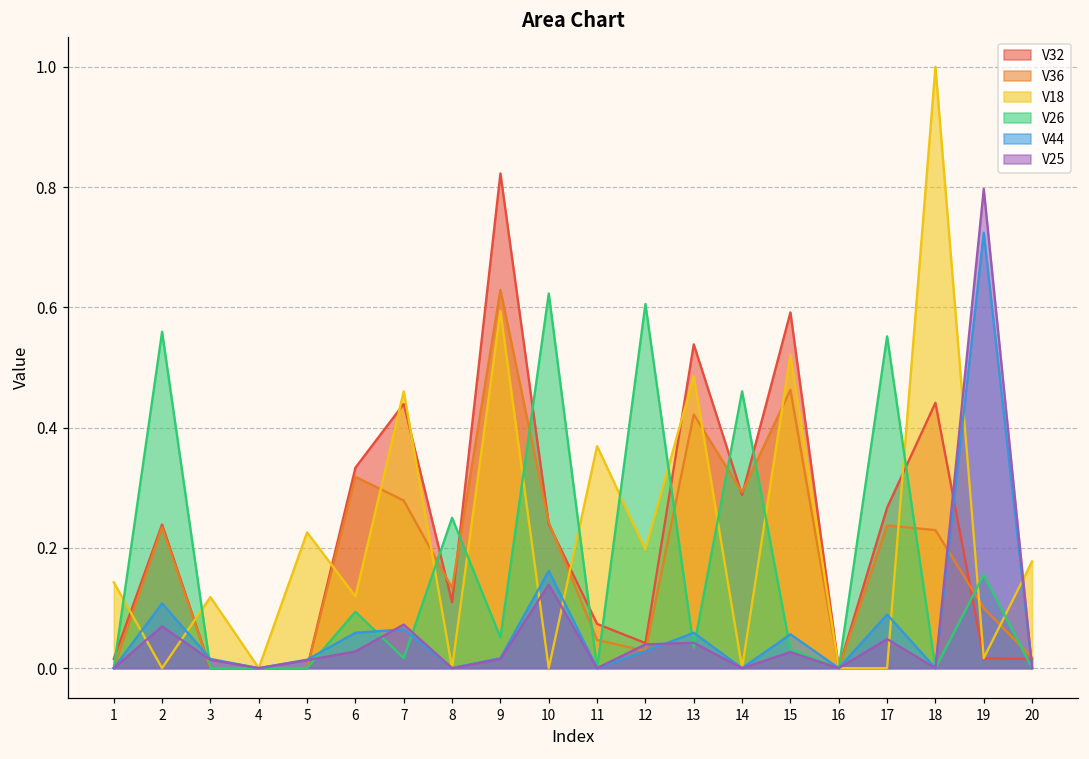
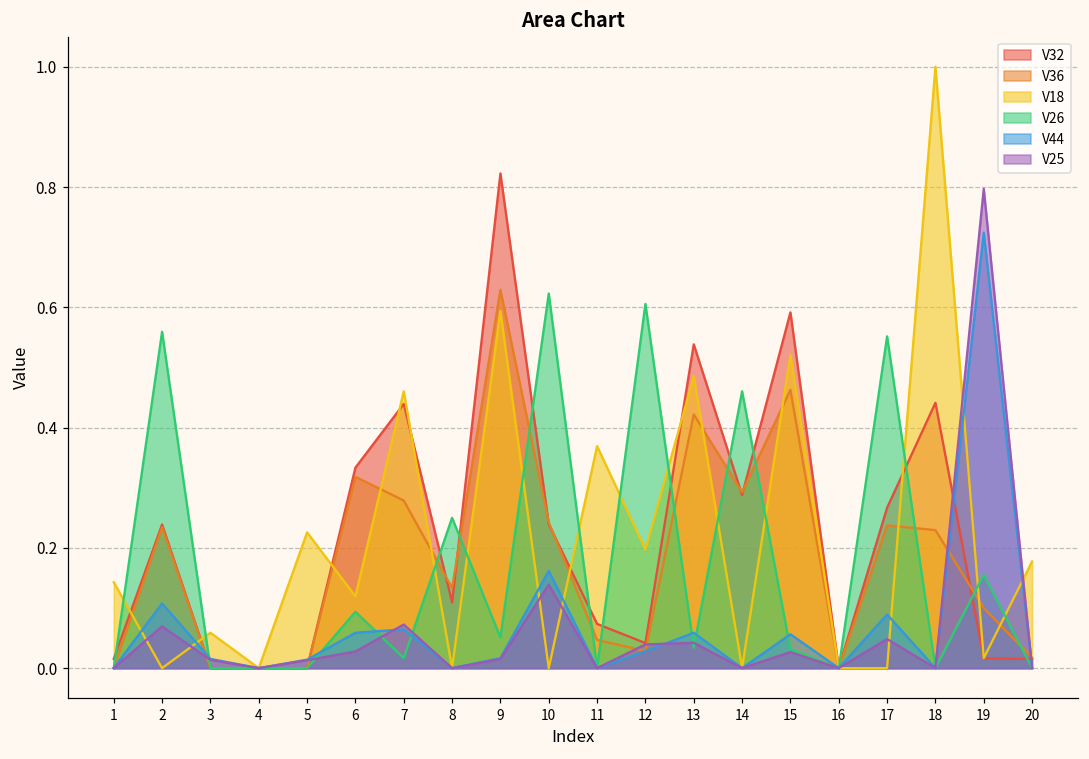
  {
    "V18": {
      "1": 0.14,
      "2": 0.00,
-     "3": 0.12,
+     "3": 0.06,
      "5": 0.23,
      "6": 0.12,
      "7": 0.46,
      "9": 0.59,
      "10": 0.00,
      "11": 0.37,
      "12": 0.20,
      "13": 0.49,
      "15": 0.52,
      "17": 0.00,
      "18": 1.00,
      "20": 0.18
    },
    "V26": {
      "2": 0.56,
      "6": 0.09,
      "7": 0.02,
      "8": 0.25,
      "9": 0.05,
      "10": 0.62,
      "12": 0.61,
      "13": 0.03,
      "14": 0.46,
      "17": 0.55,
      "19": 0.16
    },
    "V44": {
      "2": 0.11,
      "6": 0.06,
      "7": 0.06,
      "10": 0.16,
      "13": 0.06,
      "15": 0.06,
      "17": 0.09,
      "19": 0.72
    },
    "V25": {
      "2": 0.07,
      "6": 0.03,
      "7": 0.07,
      "10": 0.14,
      "13": 0.04,
      "17": 0.05,
      "19": 0.80
    }
  }
